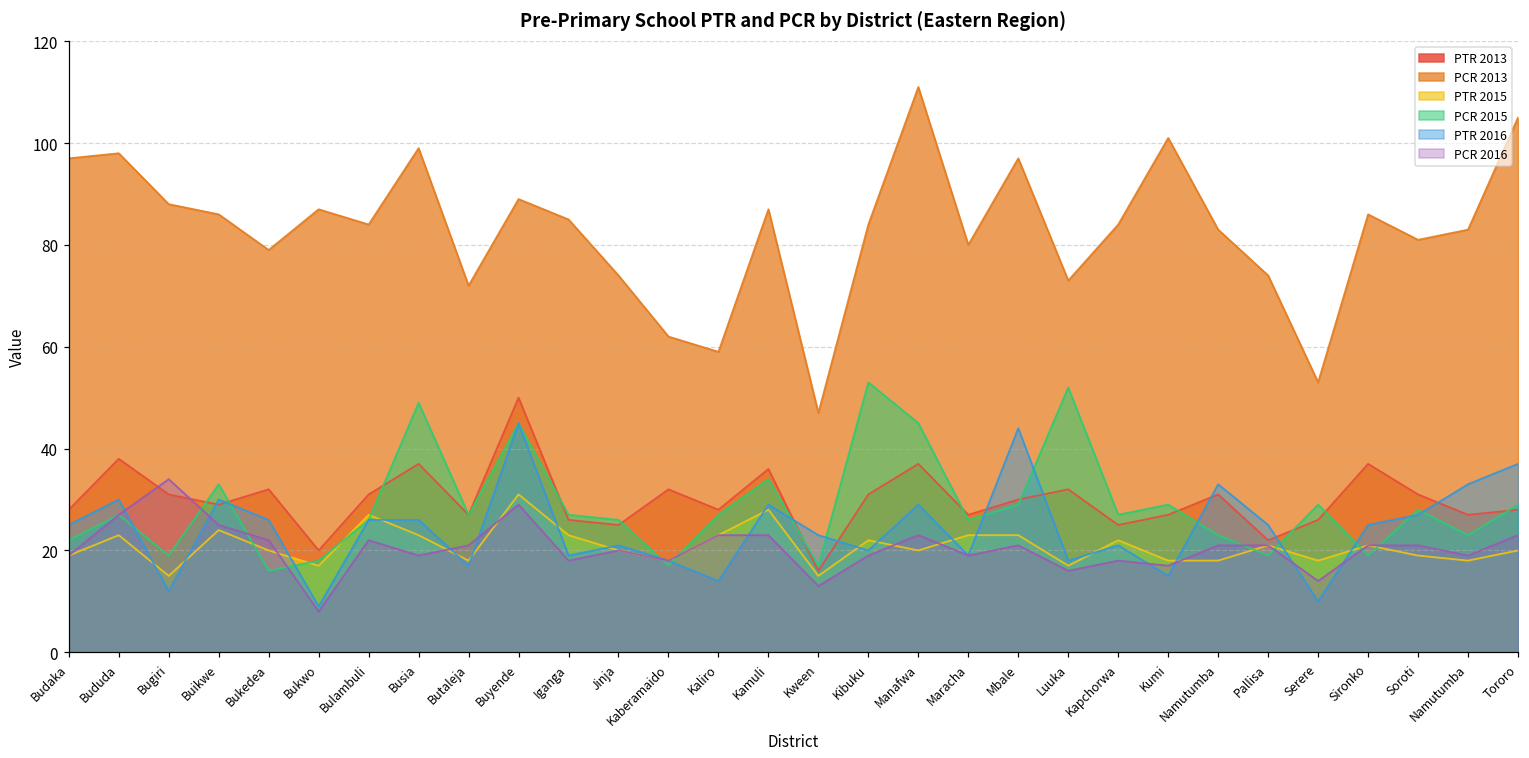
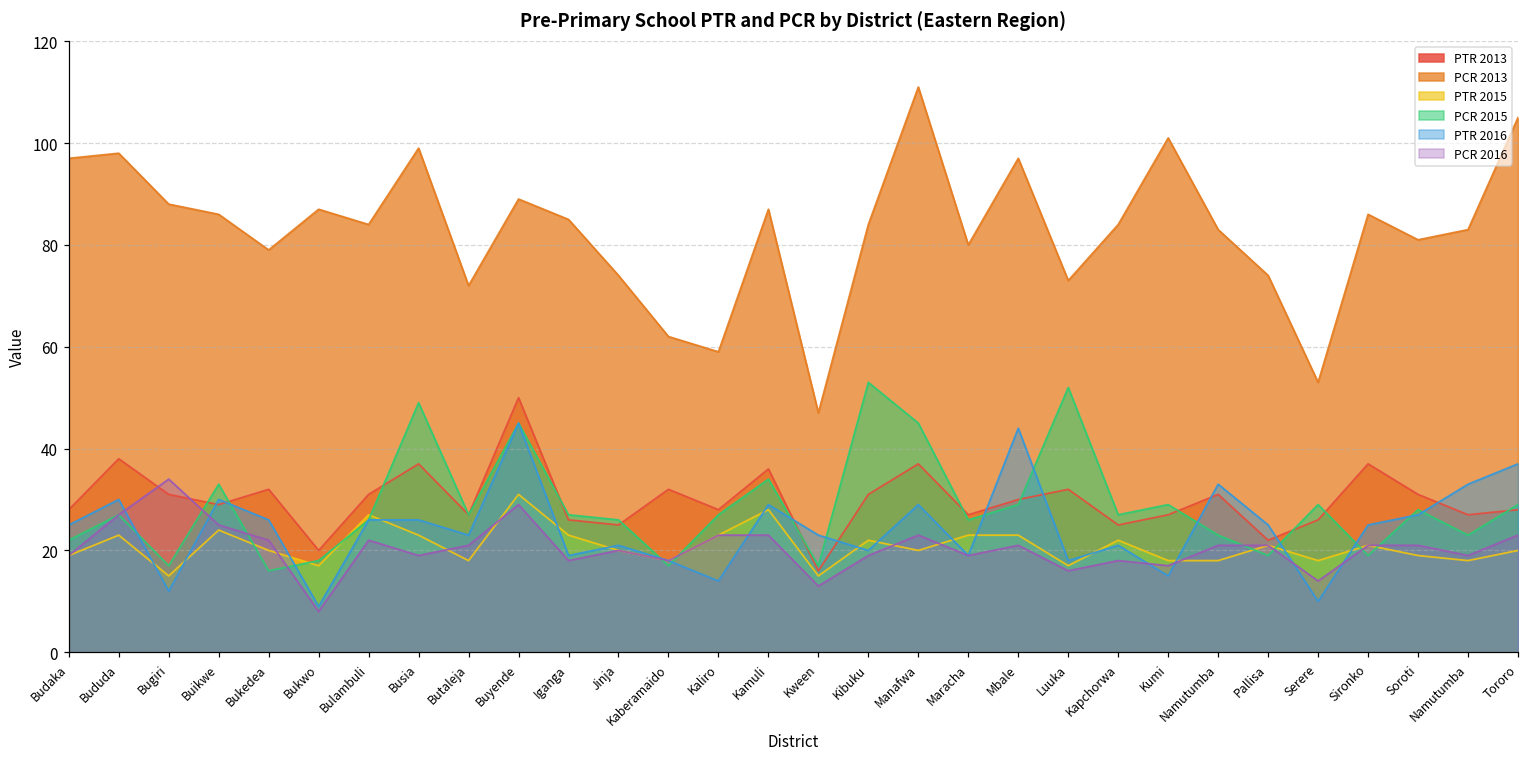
  {
    "PTR 2015": {
      "Bududa": 23,
      "Bugiri": 15,
      "Buikwe": 24,
      "Bukedea": 20,
      "Bukwo": 17,
      "Bulambuli": 27,
      "Busia": 23,
      "Butaleja": 18,
      "Buyende": 31,
      "Iganga": 23,
      "Kamuli": 28,
      "Kween": 15,
      "Kibuku": 22,
      "Manafwa": 20,
      "Maracha": 23,
      "Mbale": 23,
      "Luuka": 17,
      "Kapchorwa": 22,
      "Kumi": 18,
      "Serere": 18,
      "Soroti": 19,
      "Tororo": 20
    },
    "PCR 2015": {
      "Budaka": 22,
-     "Bugiri": 19,
+     "Bugiri": 17,
      "Buikwe": 33,
      "Bukedea": 16,
      "Bukwo": 18,
      "Busia": 49,
      "Iganga": 27,
      "Jinja": 26,
      "Kaberamaido": 17,
      "Kaliro": 27,
      "Kamuli": 34,
      "Kween": 17,
      "Kibuku": 53,
      "Manafwa": 45,
      "Maracha": 26,
      "Mbale": 29,
      "Luuka": 52,
      "Kapchorwa": 27,
      "Kumi": 29,
      "Pallisa": 19,
      "Serere": 29,
      "Sironko": 19,
      "Soroti": 28,
      "Tororo": 29
    },
    "PTR 2016": {
      "Budaka": 25,
      "Bududa": 30,
      "Bugiri": 12,
      "Buikwe": 30,
      "Bukedea": 26,
      "Bukwo": 9,
      "Busia": 26,
-     "Butaleja": 17,
+     "Butaleja": 23,
      "Iganga": 19,
      "Jinja": 21,
      "Kaliro": 14,
      "Kamuli": 29,
      "Kween": 23,
      "Kibuku": 20,
      "Manafwa": 29,
      "Mbale": 44,
      "Luuka": 18,
      "Kapchorwa": 21,
      "Kumi": 15,
      "Pallisa": 25,
      "Serere": 10,
      "Sironko": 25,
      "Soroti": 27,
      "Tororo": 37
    },
    "PCR 2016": {
      "Bugiri": 34,
      "Buikwe": 25,
      "Bukedea": 22,
      "Bukwo": 8,
      "Bulambuli": 22,
      "Busia": 19,
      "Butaleja": 21,
      "Buyende": 29,
      "Iganga": 18,
      "Kamuli": 23,
      "Kween": 13,
      "Kibuku": 19,
      "Manafwa": 23,
      "Mbale": 21,
      "Luuka": 16,
      "Kapchorwa": 18,
      "Kumi": 17,
      "Serere": 14,
      "Soroti": 21,
      "Tororo": 23
    }
  }
